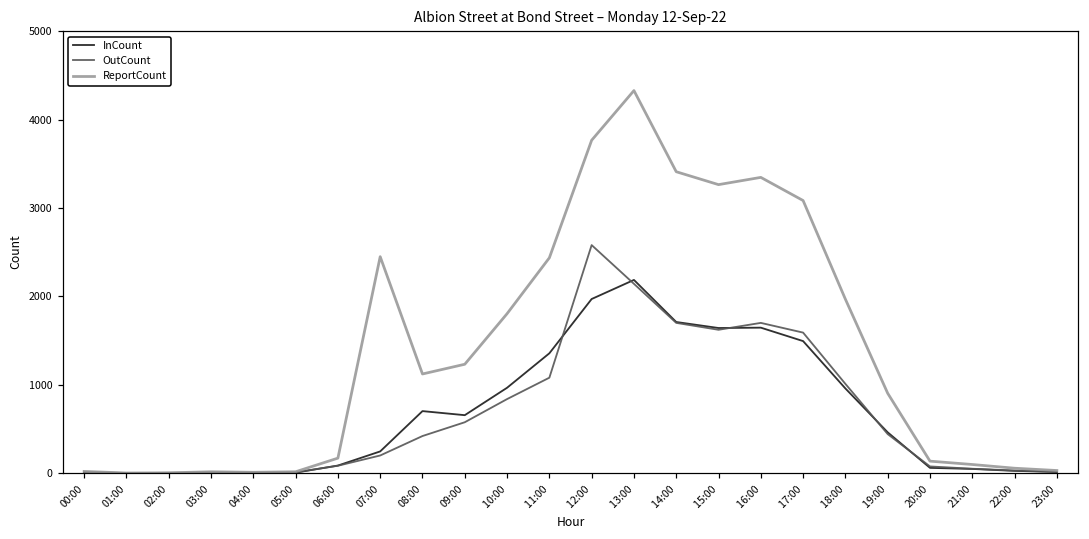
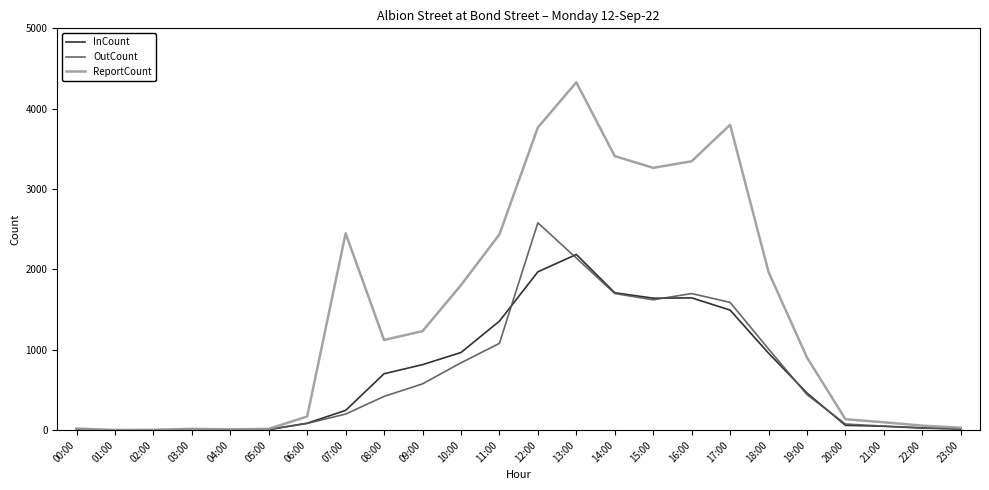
  {
    "InCount": {
      "07:00": 200,
      "08:00": 700,
-     "09:00": 700,
+     "09:00": 800,
      "10:00": 1000,
      "11:00": 1400,
      "12:00": 2000,
      "13:00": 2200,
      "16:00": 1600,
      "17:00": 1500,
      "18:00": 1000
    },
    "OutCount": {
      "07:00": 200,
      "08:00": 400,
      "09:00": 600,
      "10:00": 800,
      "11:00": 1100,
      "12:00": 2600,
      "13:00": 2100,
      "16:00": 1700,
      "17:00": 1600,
      "18:00": 1000
    },
    "ReportCount": {
      "06:00": 200,
      "07:00": 2400,
      "08:00": 1100,
      "09:00": 1200,
      "10:00": 1800,
      "11:00": 2400,
      "12:00": 3800,
      "13:00": 4300,
      "14:00": 3400,
      "15:00": 3300,
      "16:00": 3300,
-     "17:00": 3100,
+     "17:00": 3800,
      "18:00": 2000,
      "19:00": 900,
      "20:00": 100,
      "21:00": 100
    }
  }
